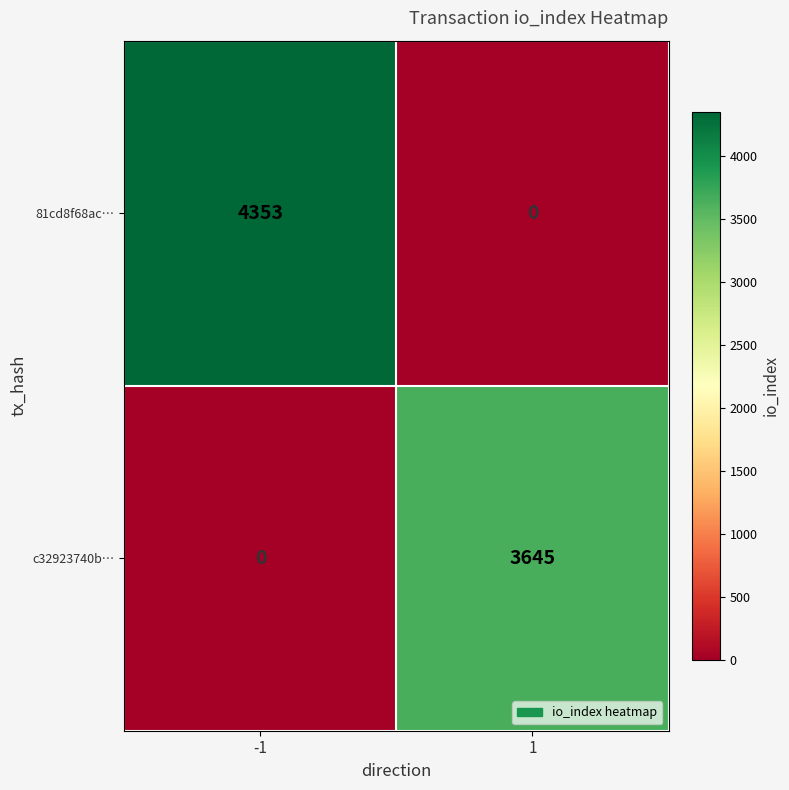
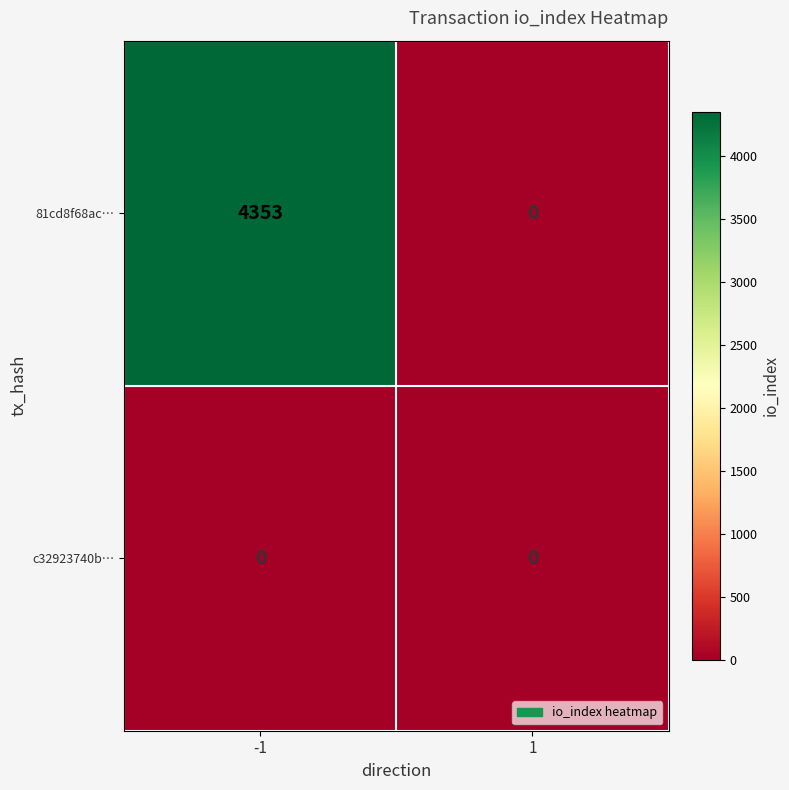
  {
    "81cd8f68ac…": {
      "-1": 4353,
      "1": 0
    },
    "c32923740b…": {
      "-1": 0,
-     "1": 3645
+     "1": 0
    }
  }
